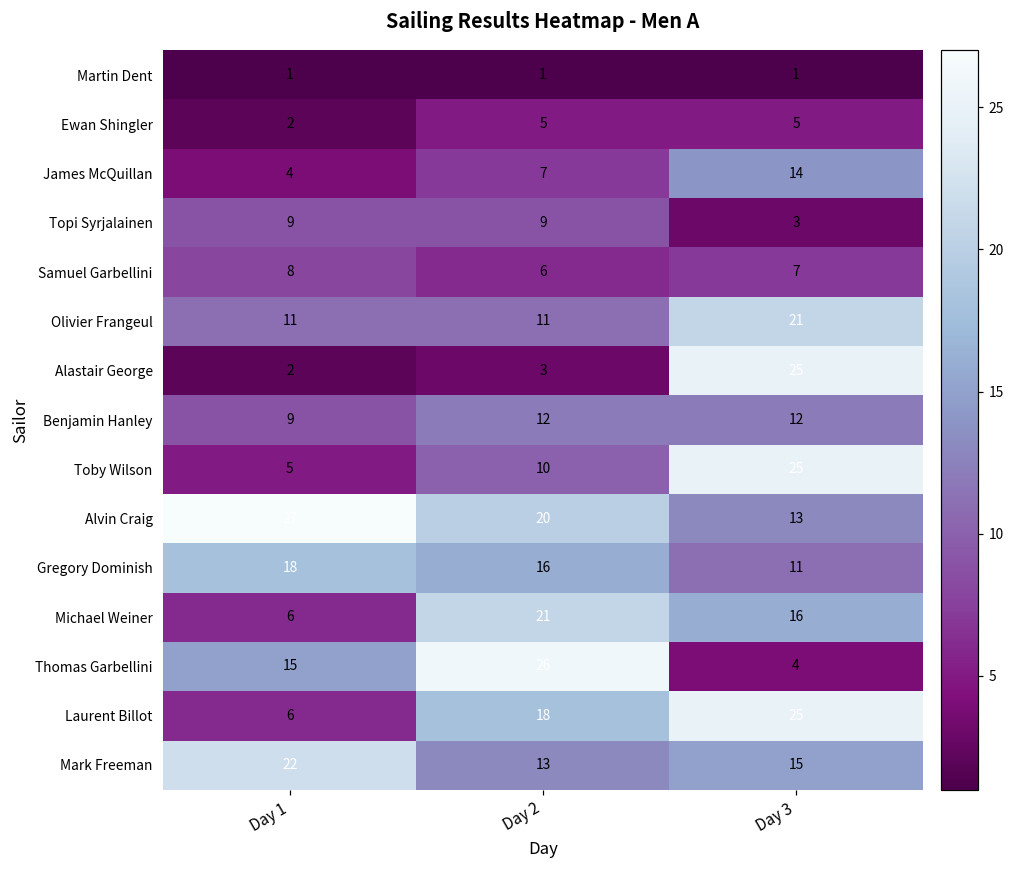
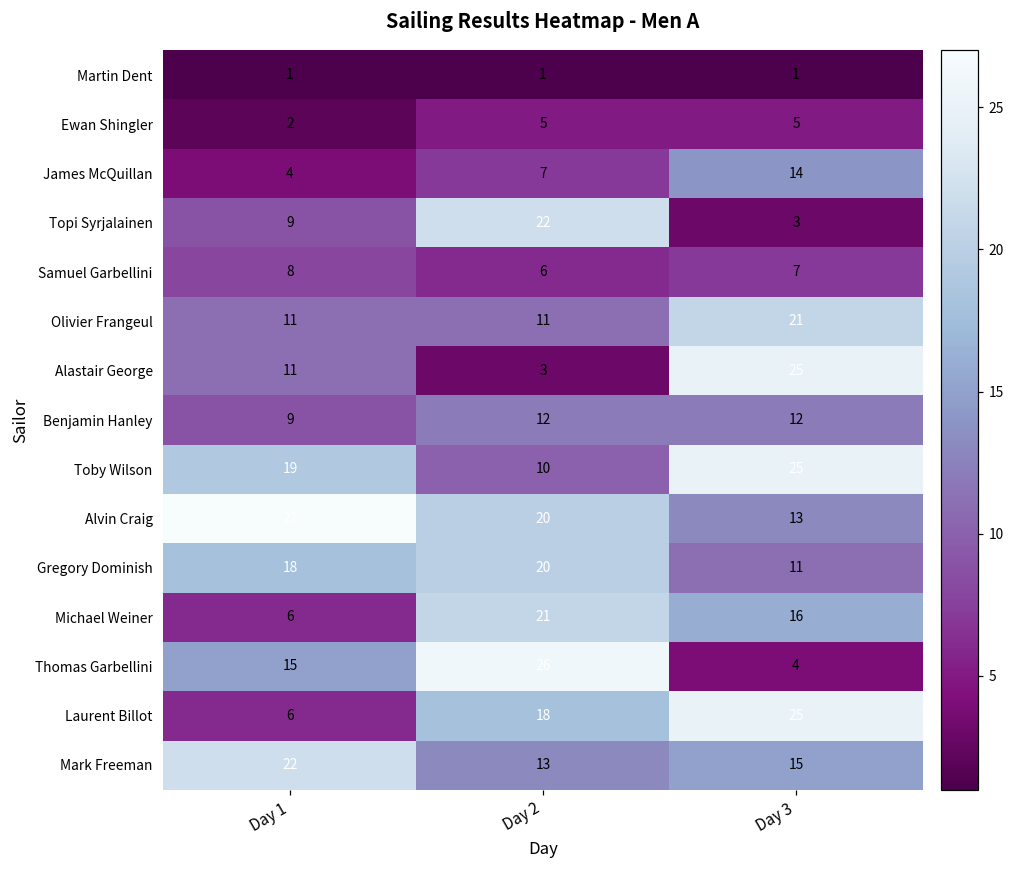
  {
    "Martin Dent": {
      "Day 1": 1,
      "Day 2": 1,
      "Day 3": 1
    },
    "Ewan Shingler": {
      "Day 1": 2,
      "Day 2": 5,
      "Day 3": 5
    },
    "James McQuillan": {
      "Day 1": 4,
      "Day 2": 7,
      "Day 3": 14
    },
    "Topi Syrjalainen": {
      "Day 1": 9,
-     "Day 2": 9,
+     "Day 2": 22,
      "Day 3": 3
    },
    "Samuel Garbellini": {
      "Day 1": 8,
      "Day 2": 6,
      "Day 3": 7
    },
    "Olivier Frangeul": {
      "Day 1": 11,
      "Day 2": 11,
      "Day 3": 21
    },
    "Alastair George": {
-     "Day 1": 2,
+     "Day 1": 11,
      "Day 2": 3
    },
    "Benjamin Hanley": {
      "Day 1": 9,
      "Day 2": 12,
      "Day 3": 12
    },
    "Toby Wilson": {
-     "Day 1": 5,
+     "Day 1": 19,
      "Day 2": 10
    },
    "Alvin Craig": {
      "Day 2": 20,
      "Day 3": 13
    },
    "Gregory Dominish": {
      "Day 1": 18,
-     "Day 2": 16,
+     "Day 2": 20,
      "Day 3": 11
    },
    "Michael Weiner": {
      "Day 1": 6,
      "Day 2": 21,
      "Day 3": 16
    },
    "Thomas Garbellini": {
      "Day 1": 15,
      "Day 3": 4
    },
    "Laurent Billot": {
      "Day 1": 6,
      "Day 2": 18
    },
    "Mark Freeman": {
      "Day 1": 22,
      "Day 2": 13,
      "Day 3": 15
    }
  }
